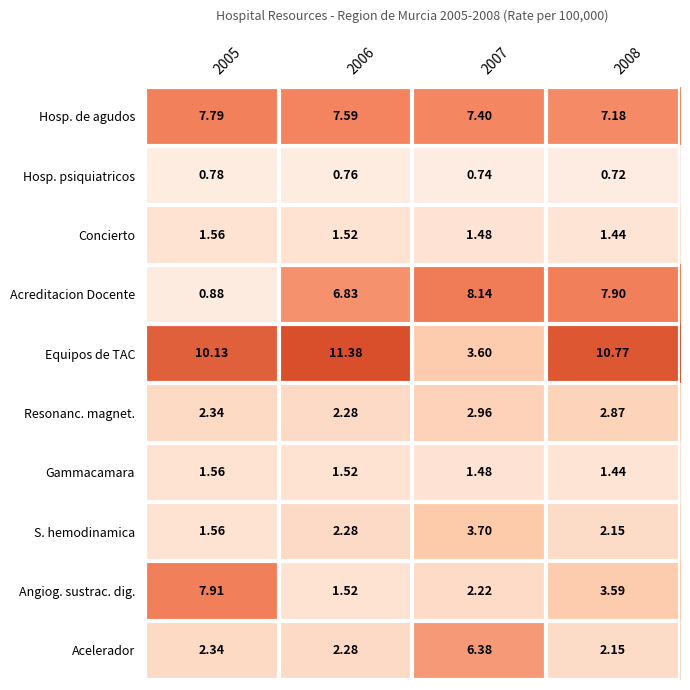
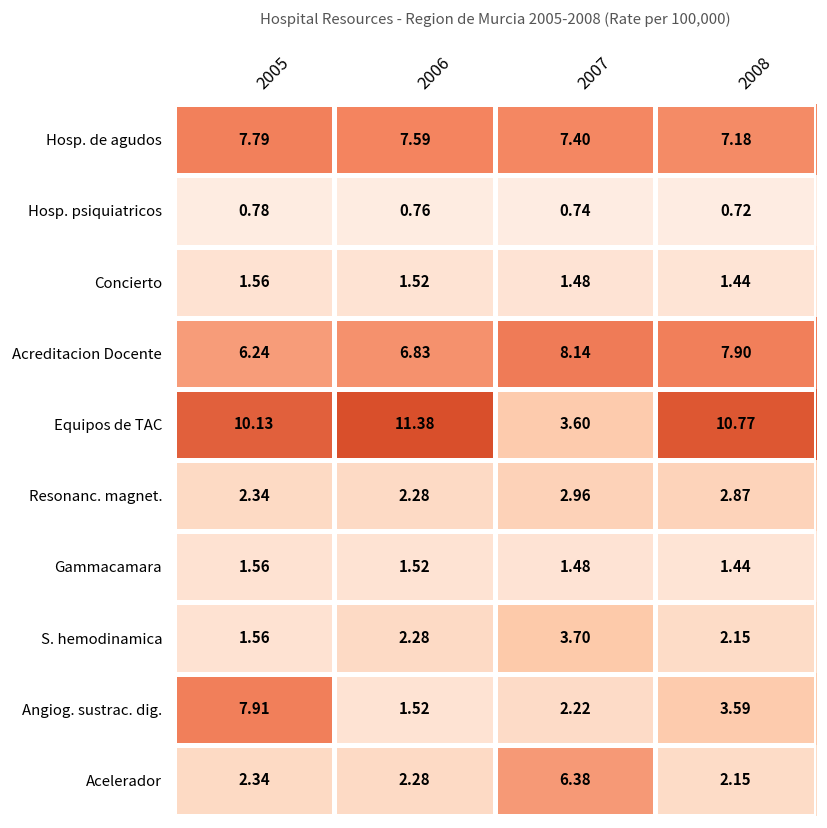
  {
    "Hosp. de agudos": {
      "2005": 7.79,
      "2006": 7.59,
      "2007": 7.40,
      "2008": 7.18
    },
    "Hosp. psiquiatricos": {
      "2005": 0.78,
      "2006": 0.76,
      "2007": 0.74,
      "2008": 0.72
    },
    "Concierto": {
      "2005": 1.56,
      "2006": 1.52,
      "2007": 1.48,
      "2008": 1.44
    },
    "Acreditacion Docente": {
-     "2005": 0.88,
+     "2005": 6.24,
      "2006": 6.83,
      "2007": 8.14,
      "2008": 7.90
    },
    "Equipos de TAC": {
      "2005": 10.13,
      "2006": 11.38,
      "2007": 3.60,
      "2008": 10.77
    },
    "Resonanc. magnet.": {
      "2005": 2.34,
      "2006": 2.28,
      "2007": 2.96,
      "2008": 2.87
    },
    "Gammacamara": {
      "2005": 1.56,
      "2006": 1.52,
      "2007": 1.48,
      "2008": 1.44
    },
    "S. hemodinamica": {
      "2005": 1.56,
      "2006": 2.28,
      "2007": 3.70,
      "2008": 2.15
    },
    "Angiog. sustrac. dig.": {
      "2005": 7.91,
      "2006": 1.52,
      "2007": 2.22,
      "2008": 3.59
    },
    "Acelerador": {
      "2005": 2.34,
      "2006": 2.28,
      "2007": 6.38,
      "2008": 2.15
    }
  }
